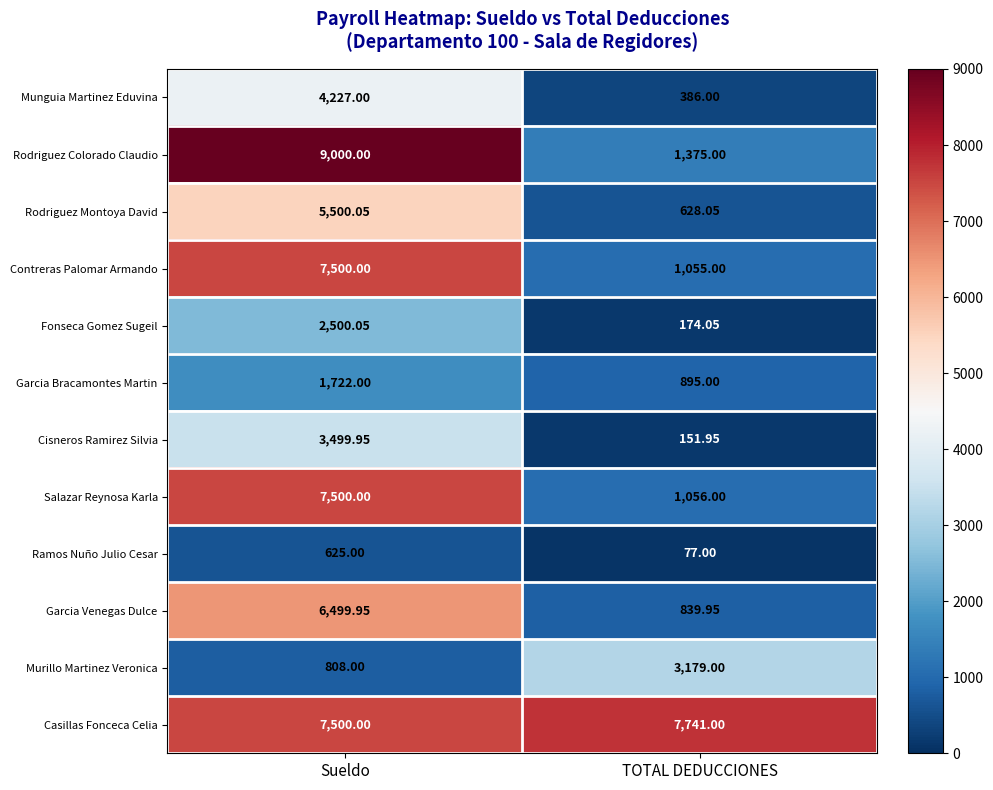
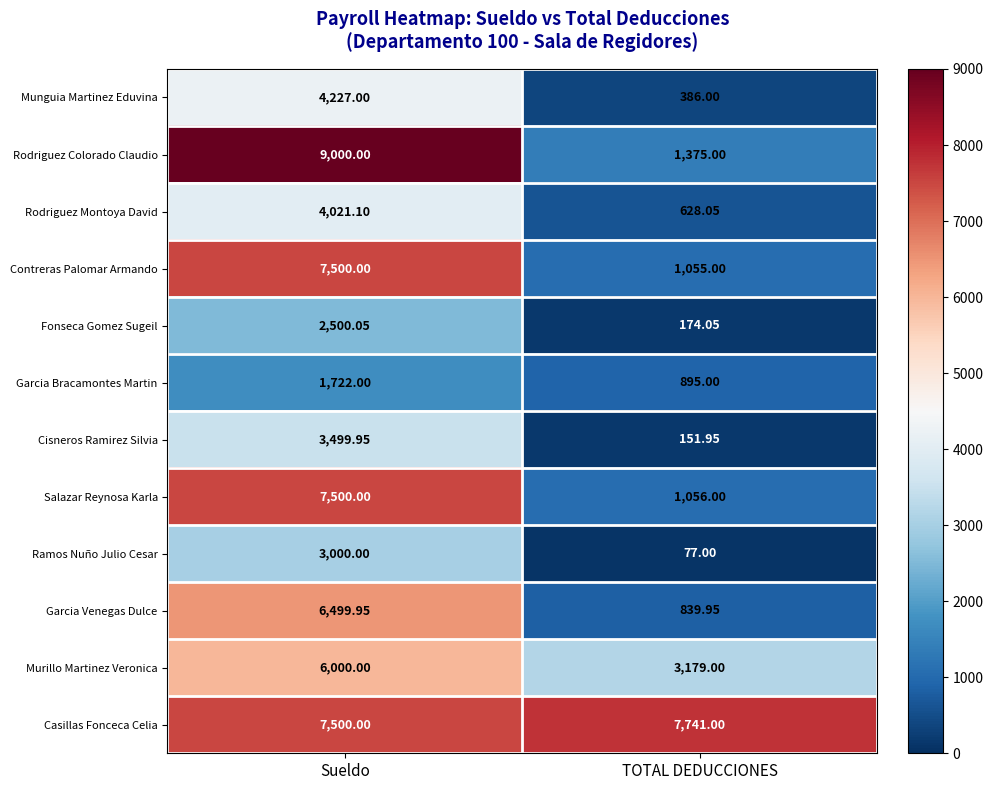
  {
    "Munguia Martinez Eduvina": {
      "Sueldo": "4,227.00",
      "TOTAL DEDUCCIONES": "386.00"
    },
    "Rodriguez Colorado Claudio": {
      "Sueldo": "9,000.00",
      "TOTAL DEDUCCIONES": "1,375.00"
    },
    "Rodriguez Montoya David": {
-     "Sueldo": "5,500.05",
+     "Sueldo": "4,021.10",
      "TOTAL DEDUCCIONES": "628.05"
    },
    "Contreras Palomar Armando": {
      "Sueldo": "7,500.00",
      "TOTAL DEDUCCIONES": "1,055.00"
    },
    "Fonseca Gomez Sugeil": {
      "Sueldo": "2,500.05",
      "TOTAL DEDUCCIONES": "174.05"
    },
    "Garcia Bracamontes Martin": {
      "Sueldo": "1,722.00",
      "TOTAL DEDUCCIONES": "895.00"
    },
    "Cisneros Ramirez Silvia": {
      "Sueldo": "3,499.95",
      "TOTAL DEDUCCIONES": "151.95"
    },
    "Salazar Reynosa Karla": {
      "Sueldo": "7,500.00",
      "TOTAL DEDUCCIONES": "1,056.00"
    },
    "Ramos Nuño Julio Cesar": {
-     "Sueldo": "625.00",
+     "Sueldo": "3,000.00",
      "TOTAL DEDUCCIONES": "77.00"
    },
    "Garcia Venegas Dulce": {
      "Sueldo": "6,499.95",
      "TOTAL DEDUCCIONES": "839.95"
    },
    "Murillo Martinez Veronica": {
-     "Sueldo": "808.00",
+     "Sueldo": "6,000.00",
      "TOTAL DEDUCCIONES": "3,179.00"
    },
    "Casillas Fonceca Celia": {
      "Sueldo": "7,500.00",
      "TOTAL DEDUCCIONES": "7,741.00"
    }
  }
